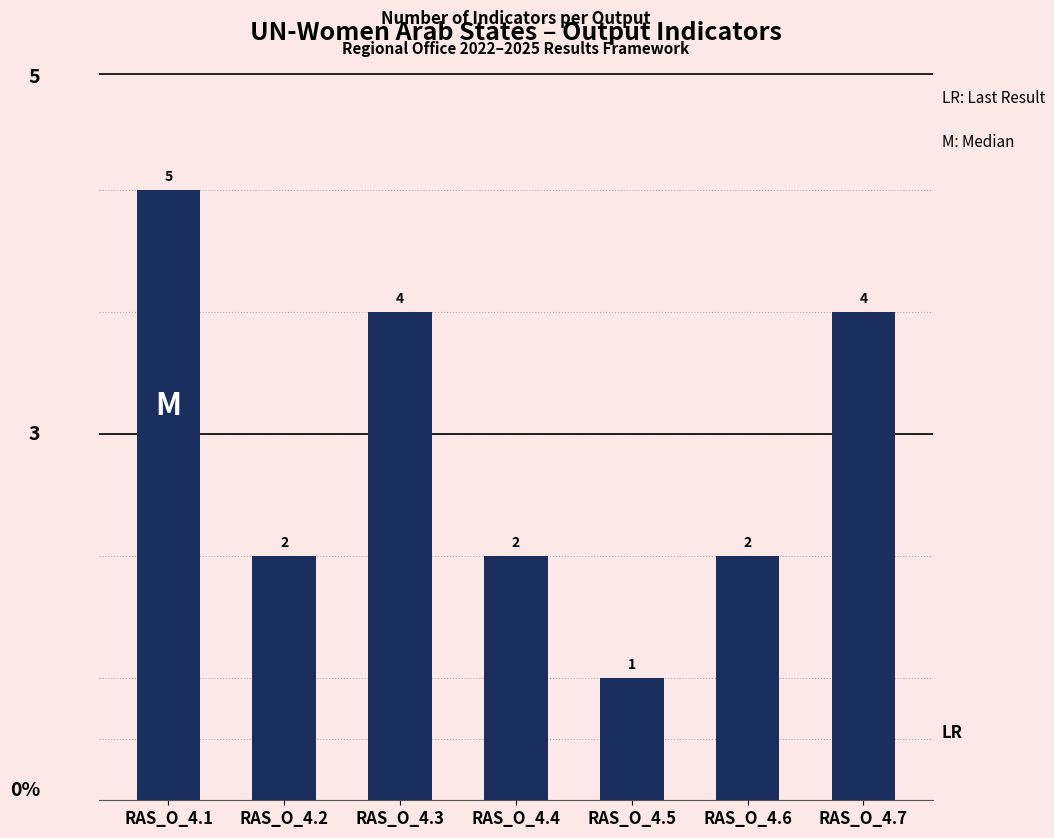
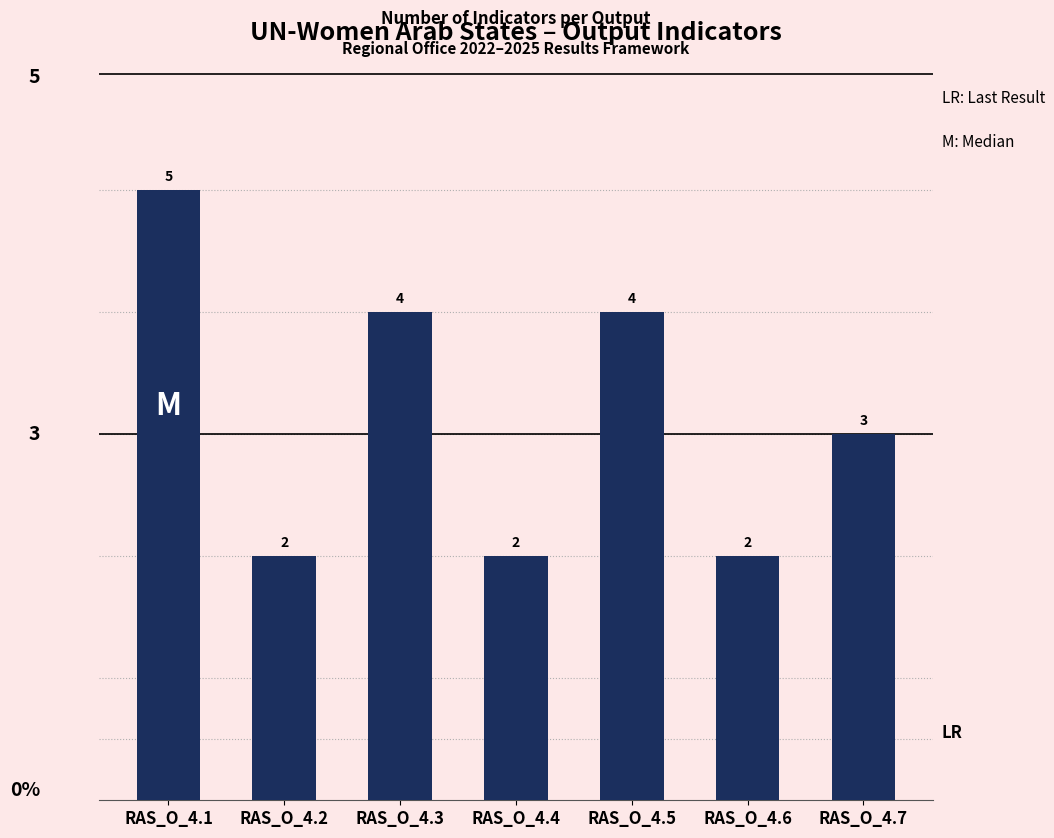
  {
    "RAS_O_4.1": 5,
    "RAS_O_4.2": 2,
    "RAS_O_4.3": 4,
    "RAS_O_4.4": 2,
-   "RAS_O_4.5": 1,
+   "RAS_O_4.5": 4,
    "RAS_O_4.6": 2,
-   "RAS_O_4.7": 4
+   "RAS_O_4.7": 3
  }
